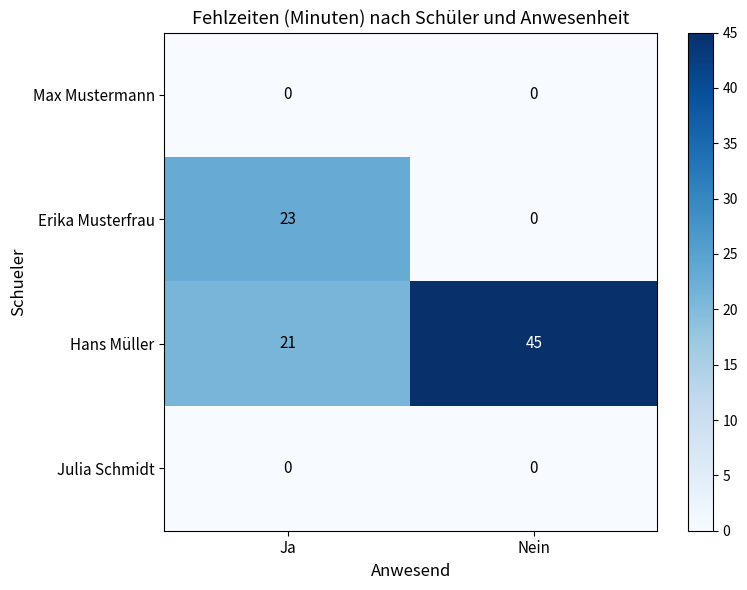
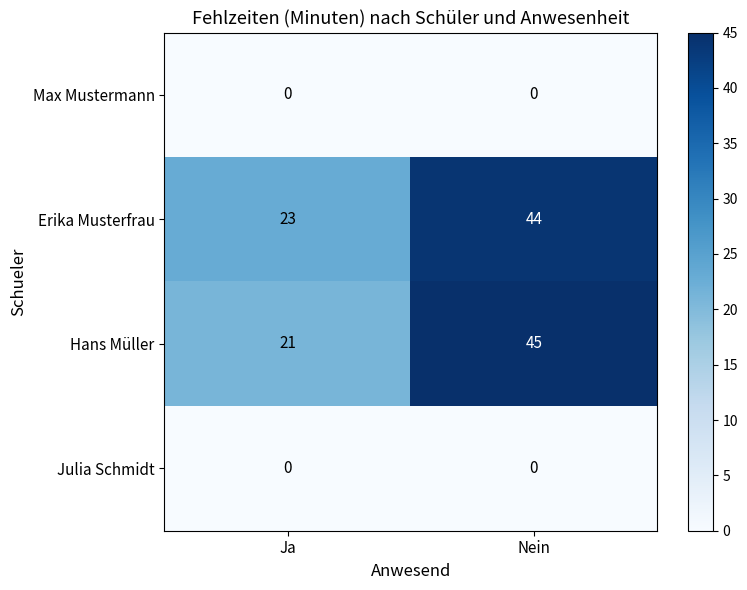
  {
    "Max Mustermann": {
      "Ja": 0,
      "Nein": 0
    },
    "Erika Musterfrau": {
      "Ja": 23,
-     "Nein": 0
+     "Nein": 44
    },
    "Hans Müller": {
      "Ja": 21,
      "Nein": 45
    },
    "Julia Schmidt": {
      "Ja": 0,
      "Nein": 0
    }
  }
